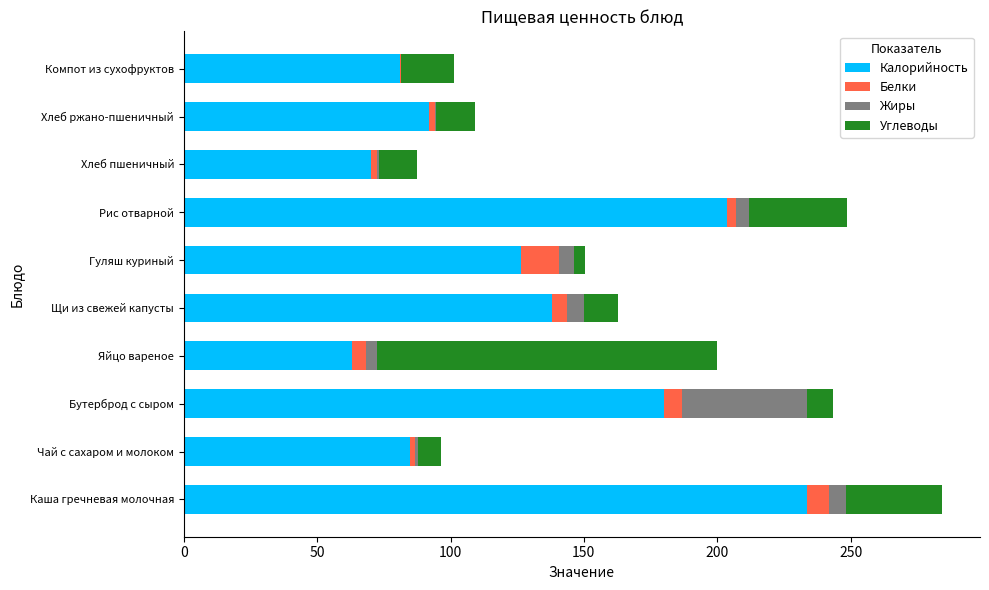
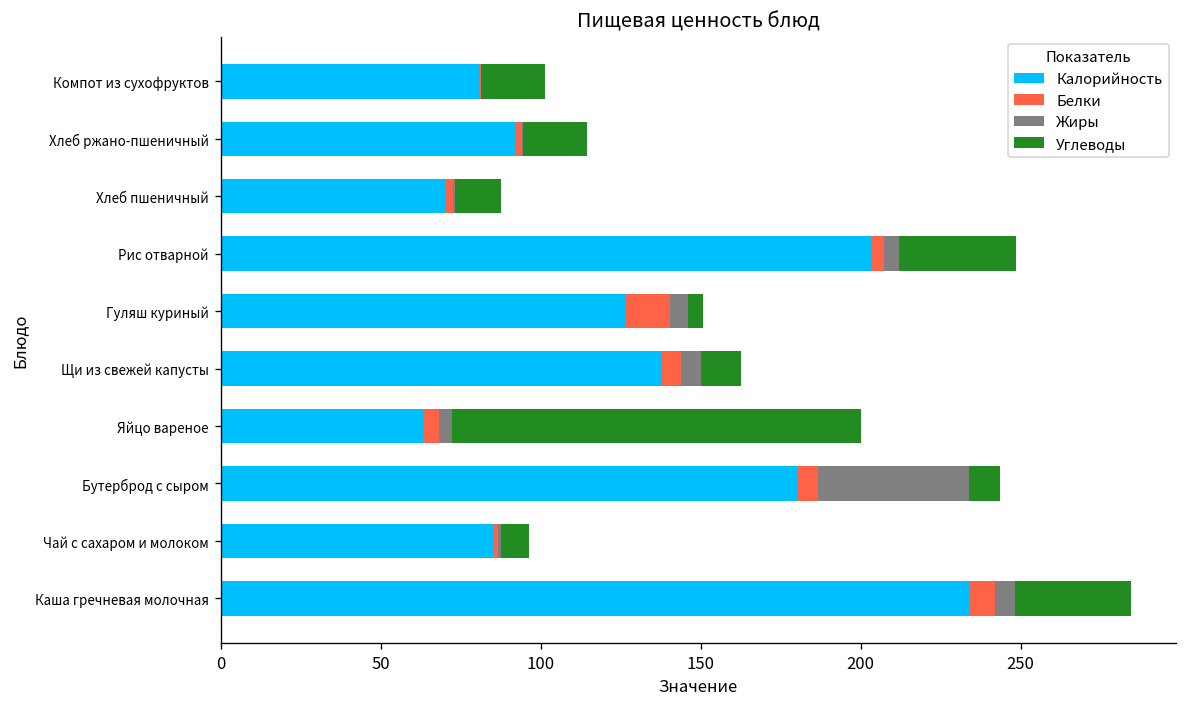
  {
    "Калорийность": {
      "Компот из сухофруктов": 81,
      "Хлеб ржано-пшеничный": 92,
      "Хлеб пшеничный": 70,
      "Рис отварной": 204,
      "Гуляш куриный": 126,
      "Щи из свежей капусты": 138,
      "Яйцо вареное": 63,
      "Бутерброд с сыром": 180,
      "Чай с сахаром и молоком": 85,
      "Каша гречневая молочная": 234
    },
    "Белки": {
      "Хлеб ржано-пшеничный": 2,
      "Хлеб пшеничный": 2,
      "Рис отварной": 4,
      "Гуляш куриный": 14,
      "Щи из свежей капусты": 6,
      "Яйцо вареное": 5,
      "Бутерброд с сыром": 7,
      "Чай с сахаром и молоком": 2,
      "Каша гречневая молочная": 8
    },
    "Жиры": {
      "Компот из сухофруктов": 0,
      "Рис отварной": 5,
      "Гуляш куриный": 6,
      "Щи из свежей капусты": 6,
      "Яйцо вареное": 4,
      "Бутерброд с сыром": 47,
      "Чай с сахаром и молоком": 1,
      "Каша гречневая молочная": 6
    },
    "Углеводы": {
      "Компот из сухофруктов": 20,
-     "Хлеб ржано-пшеничный": 15,
+     "Хлеб ржано-пшеничный": 20,
      "Хлеб пшеничный": 14,
      "Рис отварной": 37,
      "Гуляш куриный": 4,
      "Щи из свежей капусты": 13,
      "Яйцо вареное": 128,
      "Бутерброд с сыром": 10,
      "Чай с сахаром и молоком": 9,
      "Каша гречневая молочная": 36
    }
  }
